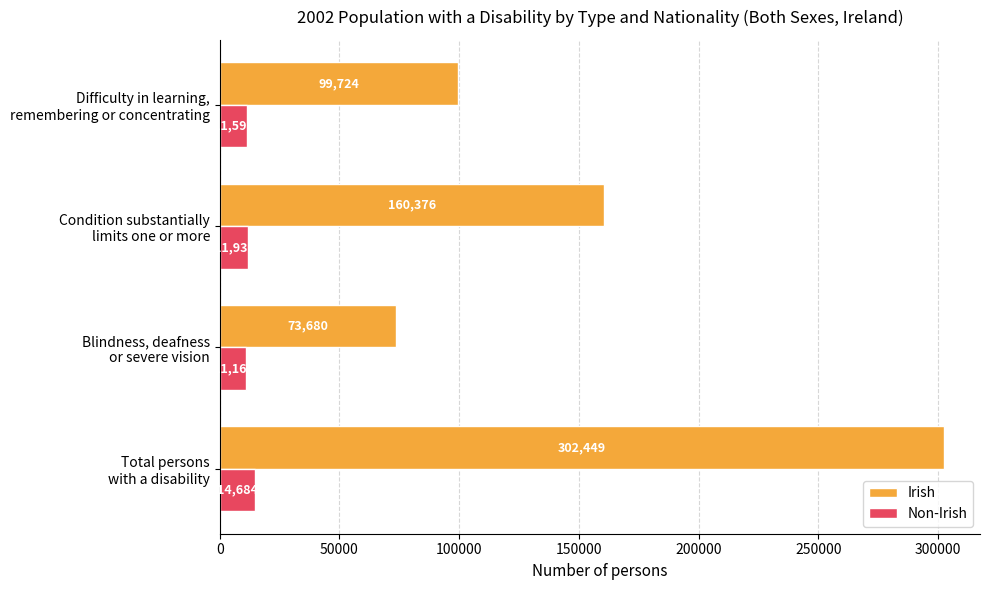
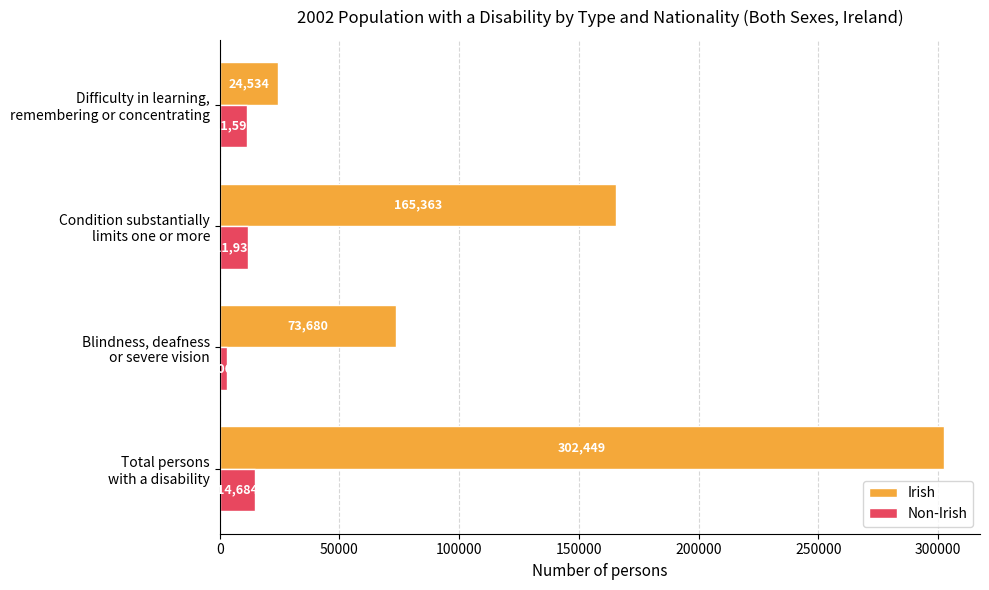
  {
    "Irish": {
-     "Difficulty in learning, remembering or concentrating": "99,724",
-     "Condition substantially limits one or more": "160,376",
+     "Difficulty in learning, remembering or concentrating": "24,534",
+     "Condition substantially limits one or more": "165,363",
      "Blindness, deafness or severe vision": "73,680",
      "Total persons with a disability": "302,449"
    },
    "Non-Irish": {
-     "Blindness, deafness or severe vision": "11000"
+     "Blindness, deafness or severe vision": "3000"
    }
  }
